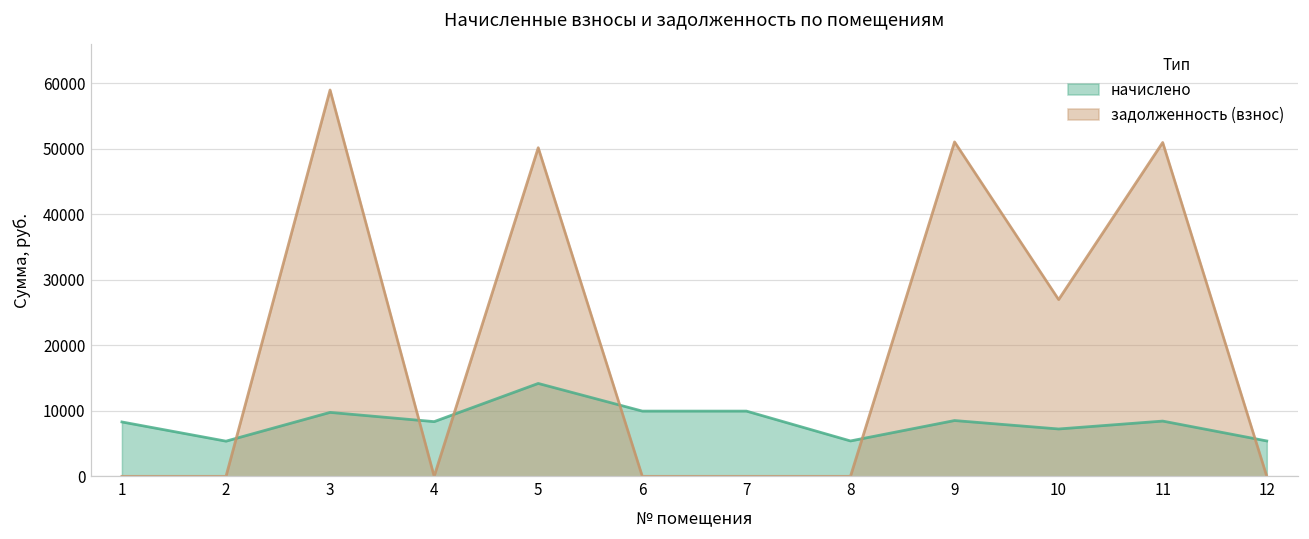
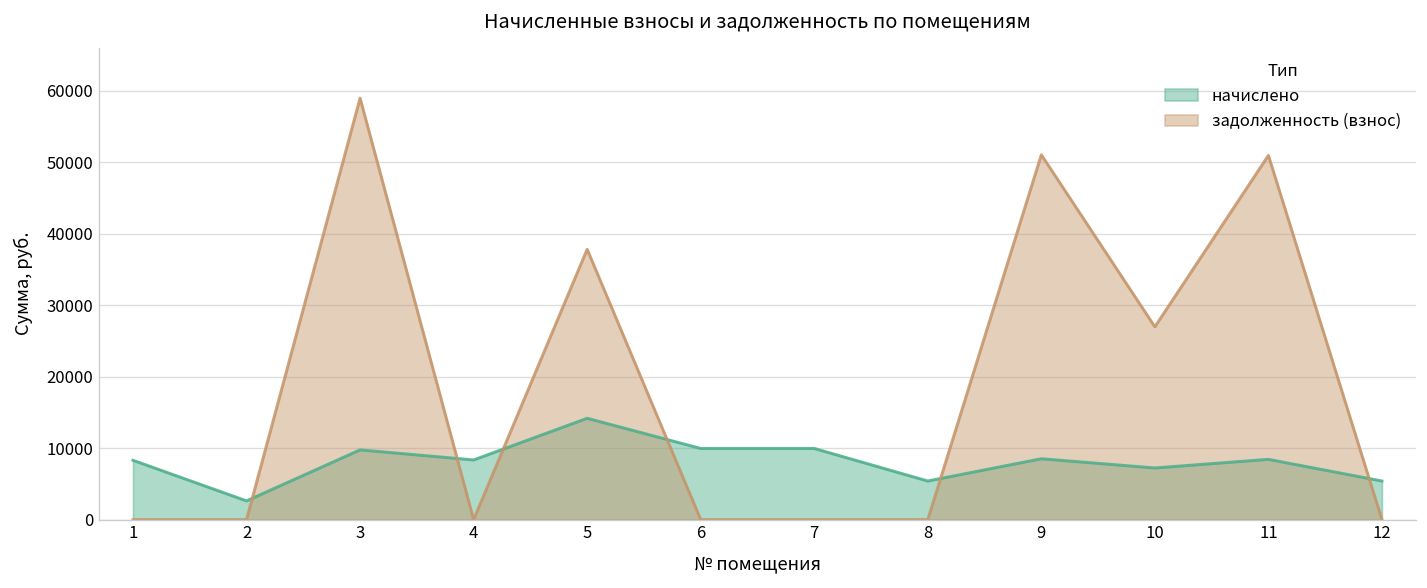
  {
    "начислено": {
      "1": 8000,
-     "2": 5000,
+     "2": 3000,
      "3": 10000,
      "4": 8000,
      "5": 14000,
      "6": 10000,
      "7": 10000,
      "8": 5000,
      "9": 9000,
      "10": 7000,
      "11": 8000,
      "12": 5000
    },
    "задолженность (взнос)": {
      "1": 0,
      "2": 0,
      "3": 59000,
      "4": 0,
-     "5": 50000,
+     "5": 38000,
      "6": 0,
      "7": 0,
      "8": 0,
      "9": 51000,
      "10": 27000,
      "11": 51000,
      "12": 0
    }
  }
